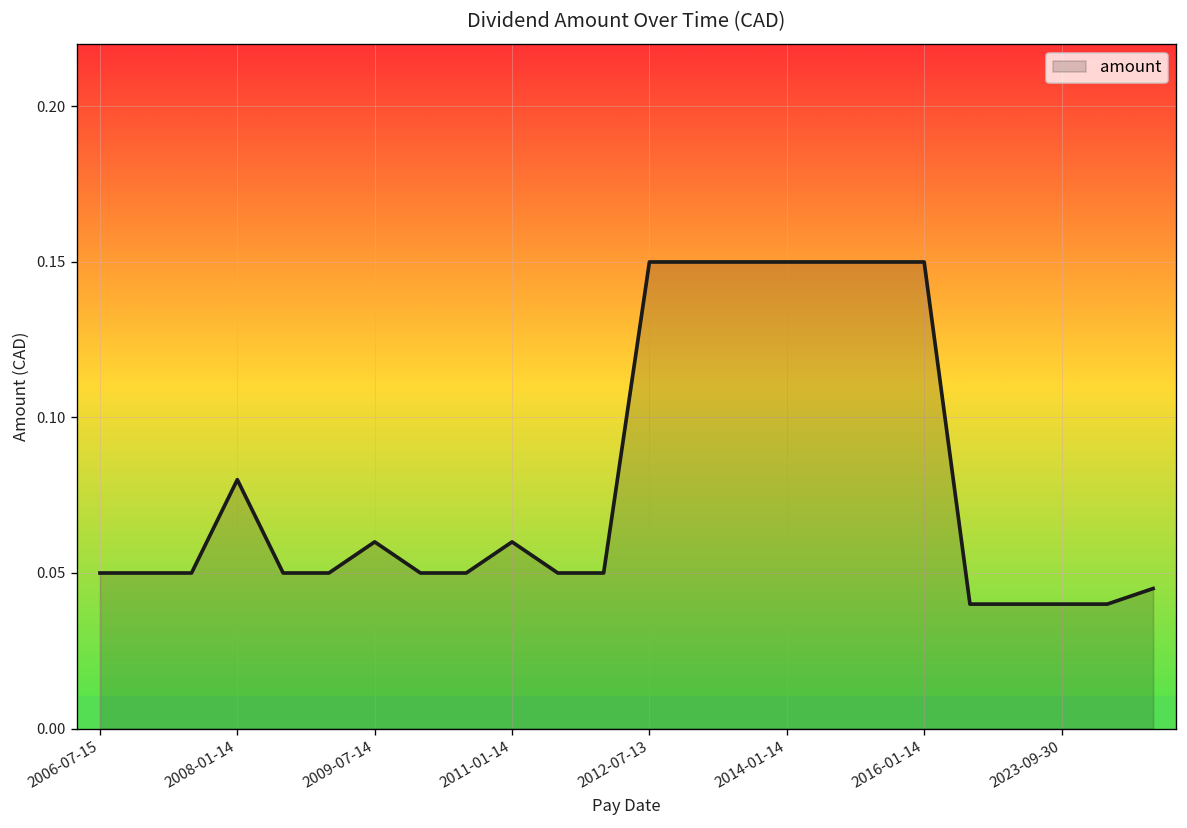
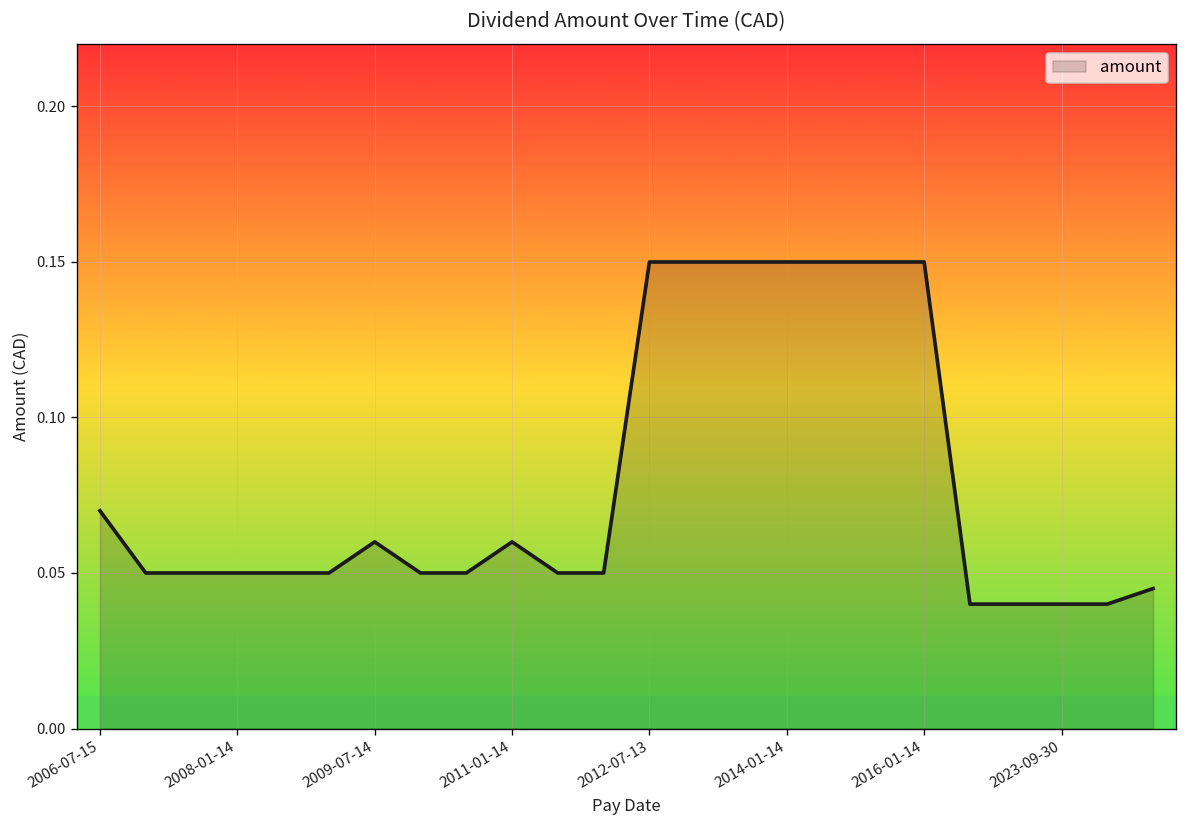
  {
-   "2006-07-15": 0.05,
-   "2008-01-14": 0.08,
+   "2006-07-15": 0.07,
+   "2008-01-14": 0.05,
    "2009-07-14": 0.06,
    "2011-01-14": 0.06,
    "2012-07-13": 0.15,
    "2014-01-14": 0.15,
    "2016-01-14": 0.15,
    "2023-09-30": 0.04
  }
